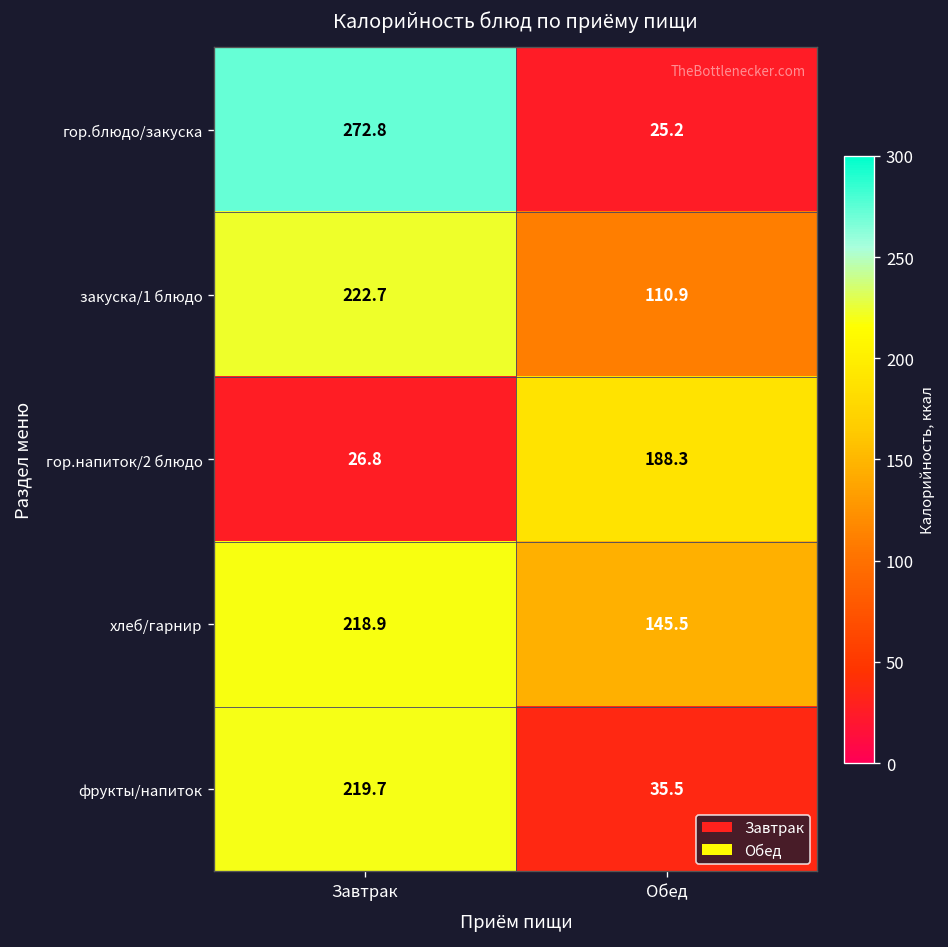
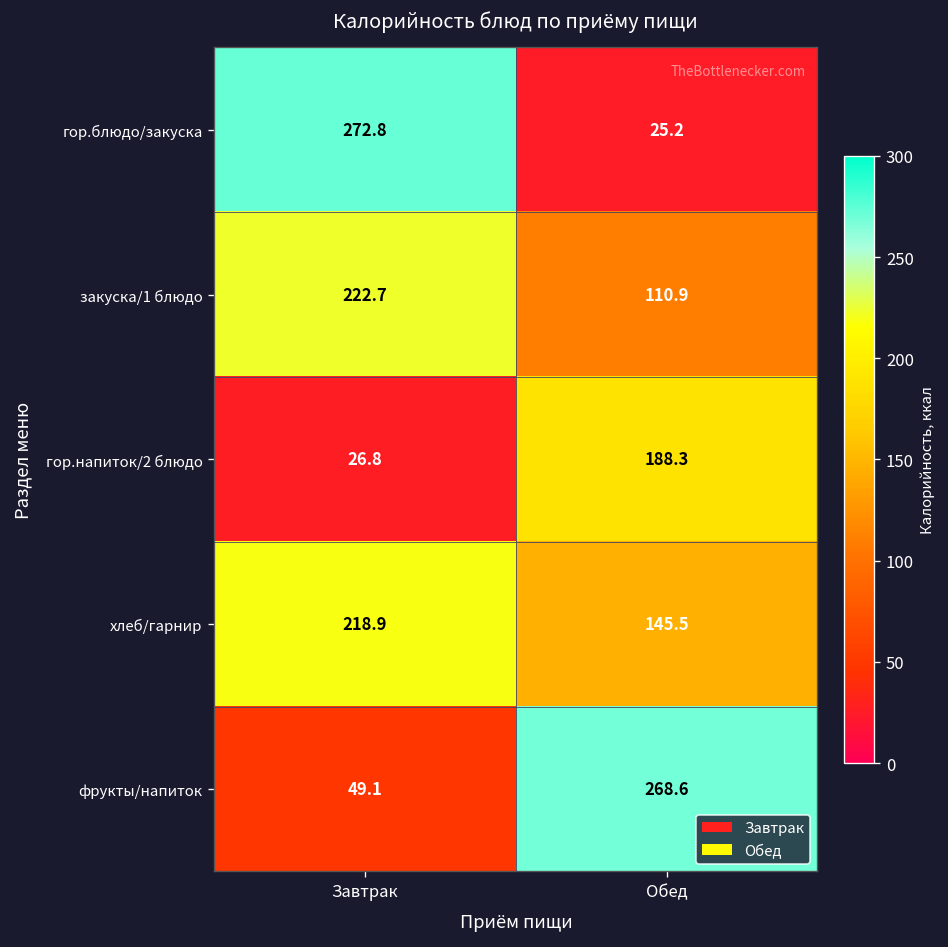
  {
    "гор.блюдо/закуска": {
      "Завтрак": 272.8
    },
    "закуска/1 блюдо": {
      "Завтрак": 222.7,
      "Обед": 110.9
    },
    "гор.напиток/2 блюдо": {
      "Завтрак": 26.8,
      "Обед": 188.3
    },
    "хлеб/гарнир": {
      "Завтрак": 218.9,
      "Обед": 145.5
    },
    "фрукты/напиток": {
-     "Завтрак": 219.7,
-     "Обед": 35.5
+     "Завтрак": 49.1,
+     "Обед": 268.6
    }
  }
